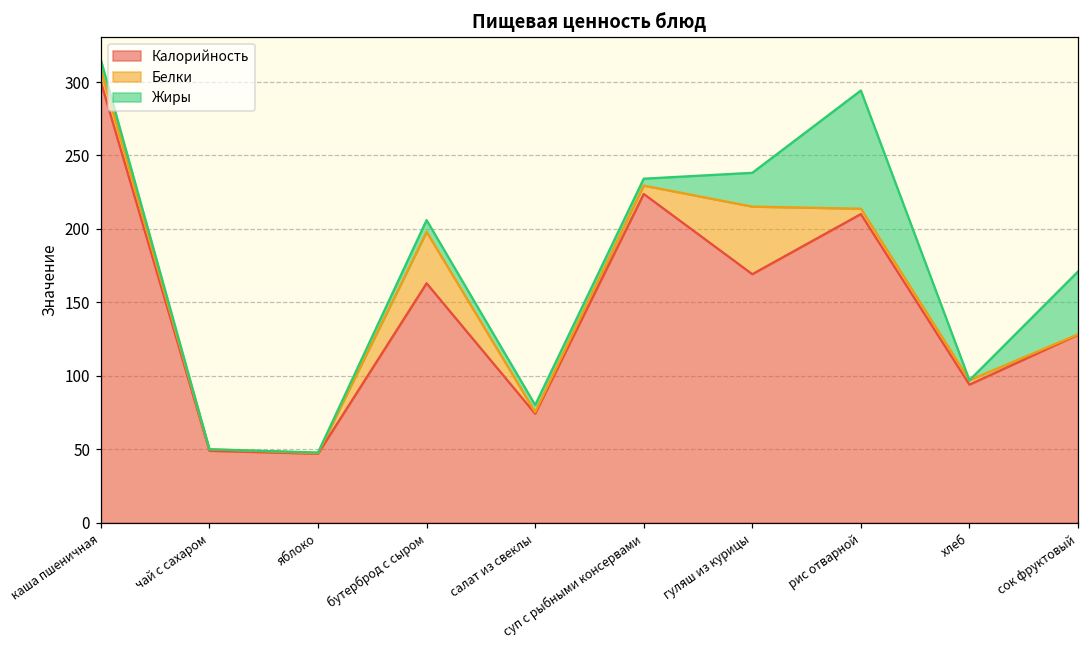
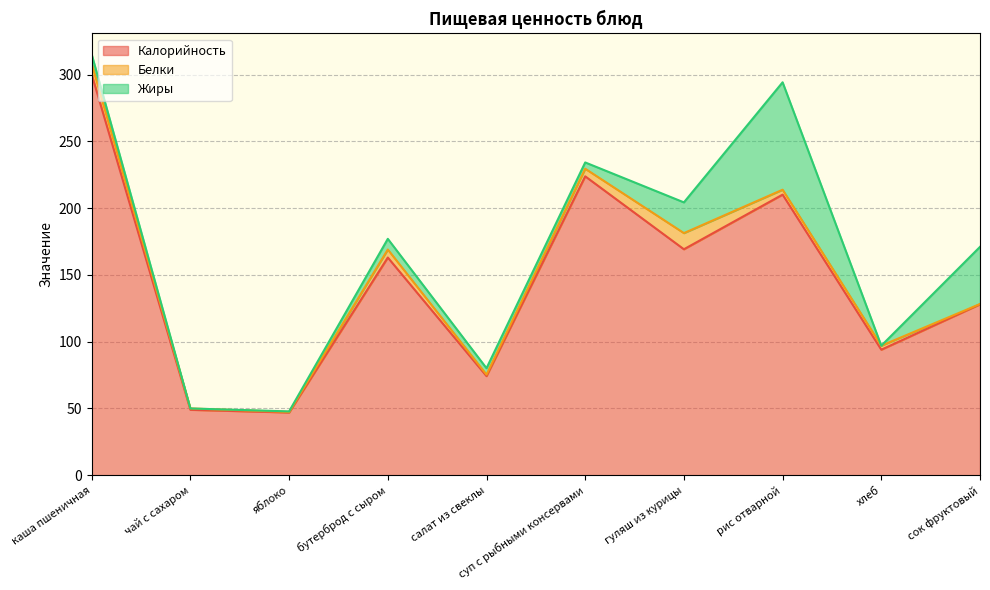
  {
    "Калорийность": {
      "каша пшеничная": 300,
      "бутерброд с сыром": 163,
      "суп с рыбными консервами": 224,
      "гуляш из курицы": 169,
      "рис отварной": 210,
      "хлеб": 94
    },
    "Белки": {
      "каша пшеничная": 8,
-     "бутерброд с сыром": 35,
+     "бутерброд с сыром": 6,
      "суп с рыбными консервами": 6,
-     "гуляш из курицы": 46,
+     "гуляш из курицы": 12,
      "рис отварной": 4
    },
    "Жиры": {
      "каша пшеничная": 7,
      "бутерброд с сыром": 8,
      "салат из свеклы": 5,
      "суп с рыбными консервами": 5,
      "гуляш из курицы": 23,
      "рис отварной": 80,
      "сок фруктовый": 43
    }
  }
